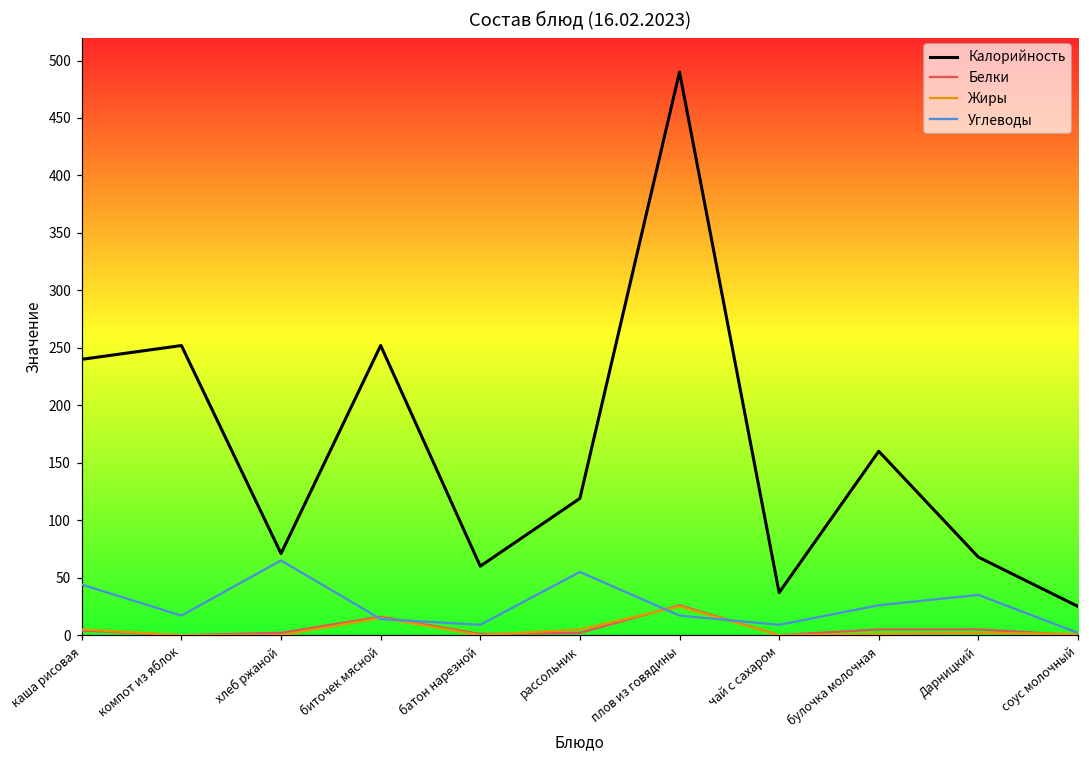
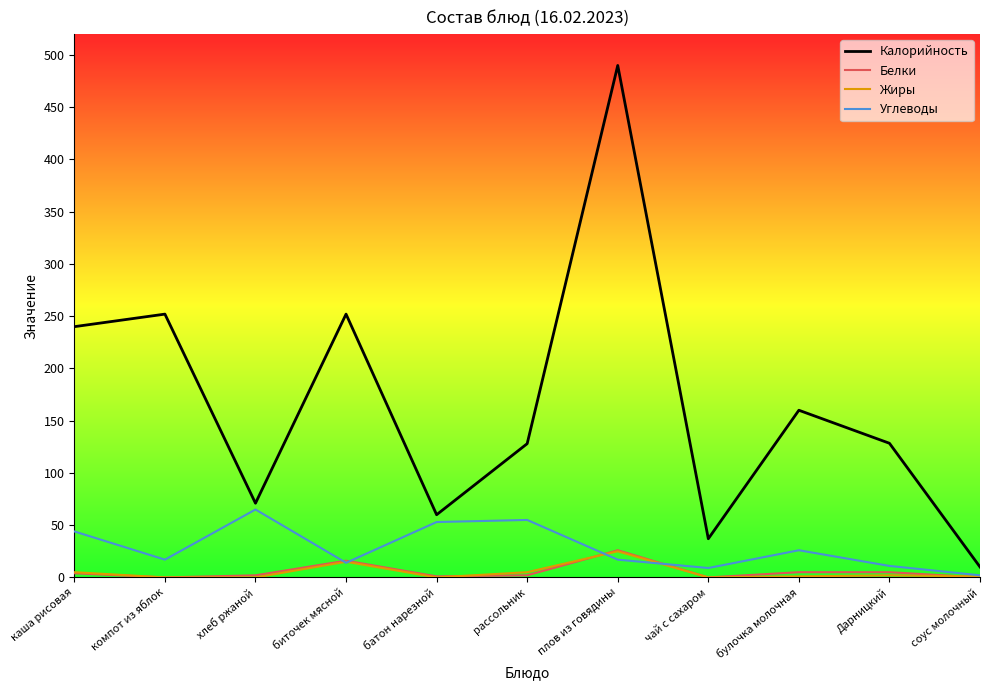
  {
    "Калорийность": {
      "каша рисовая": 240,
      "компот из яблок": 252,
      "хлеб ржаной": 71,
      "биточек мясной": 252,
      "батон нарезной": 60,
-     "рассольник": 119,
+     "рассольник": 128,
      "плов из говядины": 490,
      "чай с сахаром": 37,
      "булочка молочная": 160,
-     "Дарницкий": 68,
-     "соус молочный": 25
+     "Дарницкий": 128,
+     "соус молочный": 10
    },
    "Белки": {
      "рассольник": 2,
      "булочка молочная": 5,
      "Дарницкий": 5
    },
    "Жиры": {
      "рассольник": 5,
      "булочка молочная": 1,
      "Дарницкий": 2
    },
    "Углеводы": {
      "каша рисовая": 44,
      "компот из яблок": 17,
      "хлеб ржаной": 65,
-     "батон нарезной": 9,
+     "батон нарезной": 53,
      "рассольник": 55,
      "плов из говядины": 17,
      "чай с сахаром": 9,
      "булочка молочная": 26,
-     "Дарницкий": 35
+     "Дарницкий": 11
    }
  }
